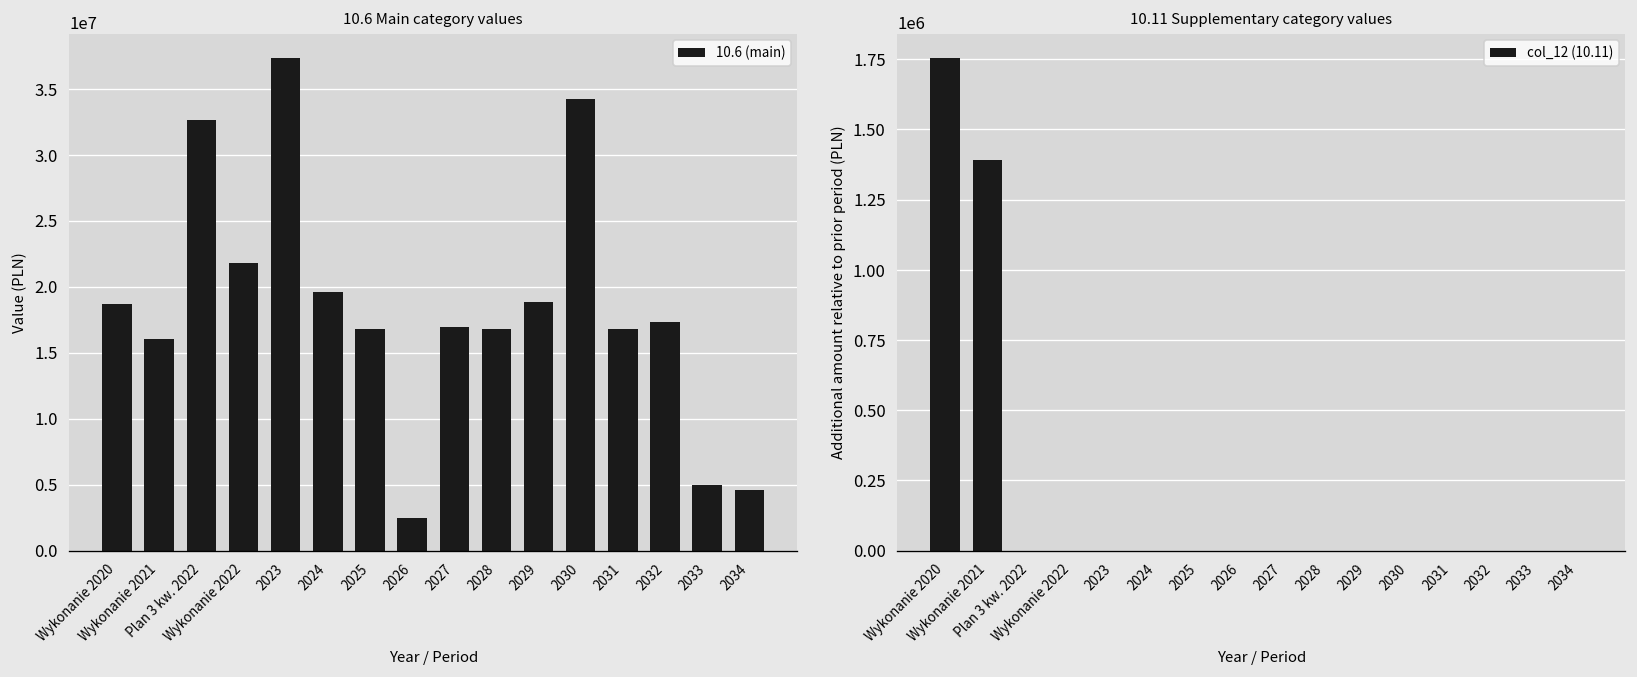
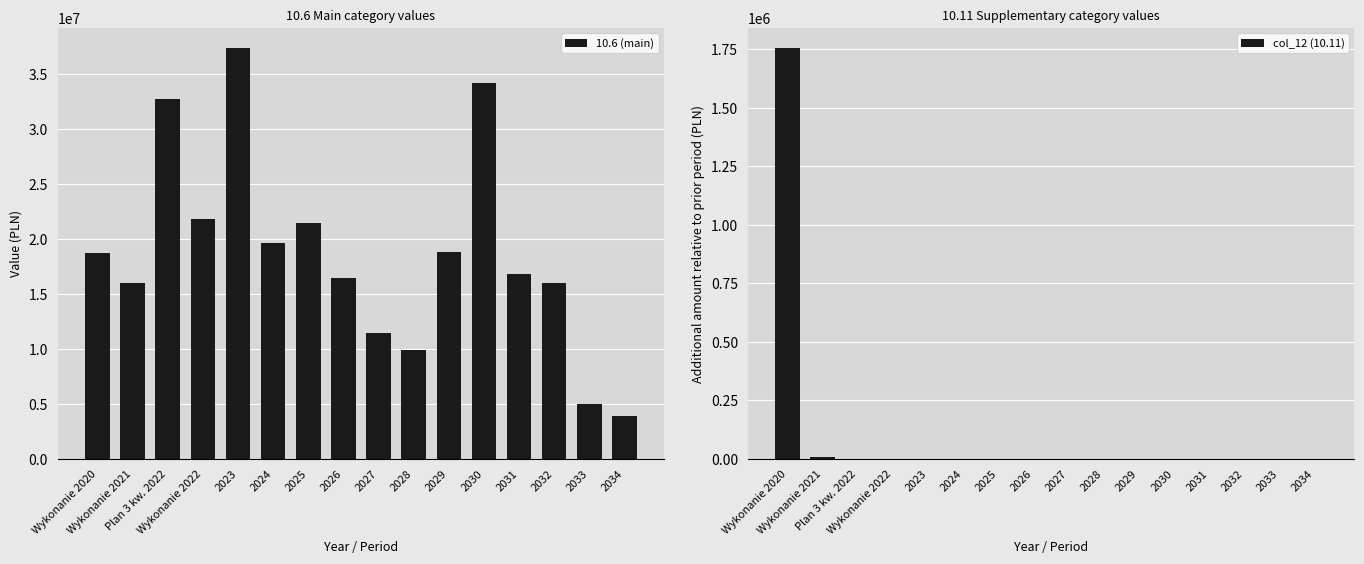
  {
    "10.6 Main category values": {
      "Wykonanie 2020": 18700000,
      "Wykonanie 2021": 16000000,
      "Plan 3 kw. 2022": 32700000,
      "Wykonanie 2022": 21800000,
      "2023": 37300000,
      "2024": 19600000,
-     "2025": 16800000,
-     "2026": 2500000,
-     "2027": 16900000,
-     "2028": 16800000,
+     "2025": 21400000,
+     "2026": 16400000,
+     "2027": 11400000,
+     "2028": 9900000,
      "2029": 18800000,
      "2030": 34200000,
      "2031": 16800000,
-     "2032": 17300000,
+     "2032": 16000000,
      "2033": 5000000,
-     "2034": 4600000
+     "2034": 3800000
    },
    "10.11 Supplementary category values": {
      "Wykonanie 2020": 1750000,
-     "Wykonanie 2021": 1390000,
+     "Wykonanie 2021": 10000,
      "Plan 3 kw. 2022": 0,
      "Wykonanie 2022": 0,
      "2023": 0,
      "2024": 0,
      "2025": 0,
      "2026": 0,
      "2027": 0,
      "2028": 0,
      "2029": 0,
      "2030": 0,
      "2031": 0,
      "2032": 0,
      "2033": 0,
      "2034": 0
    }
  }
